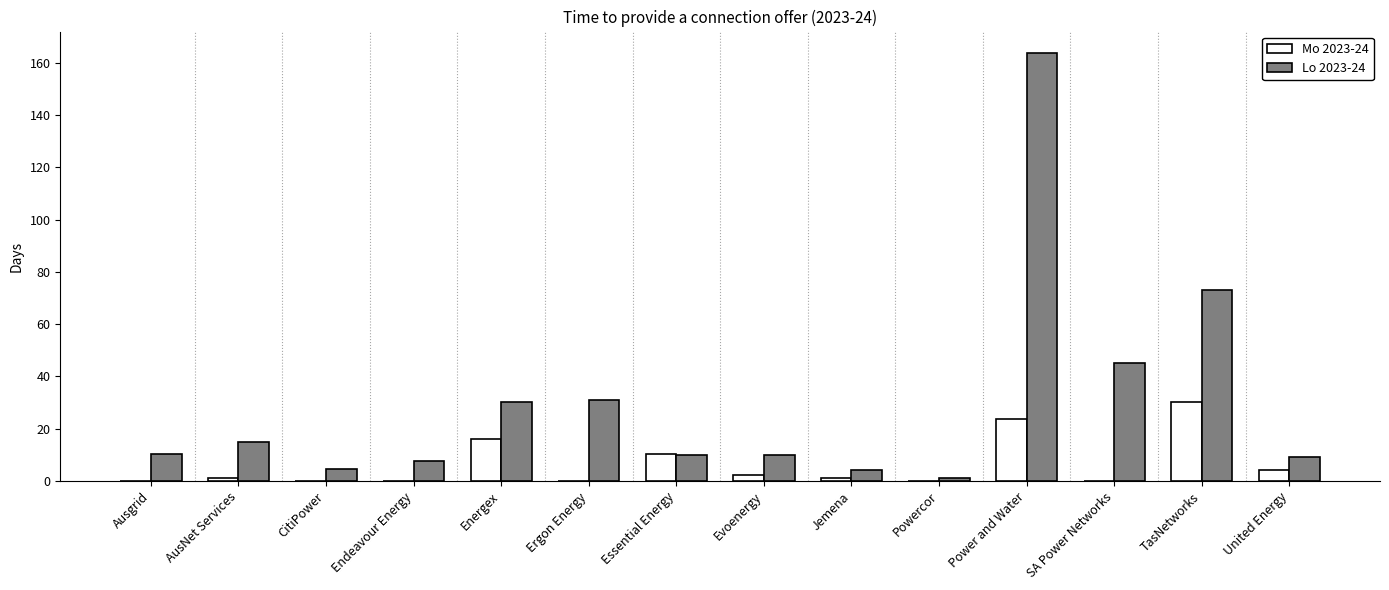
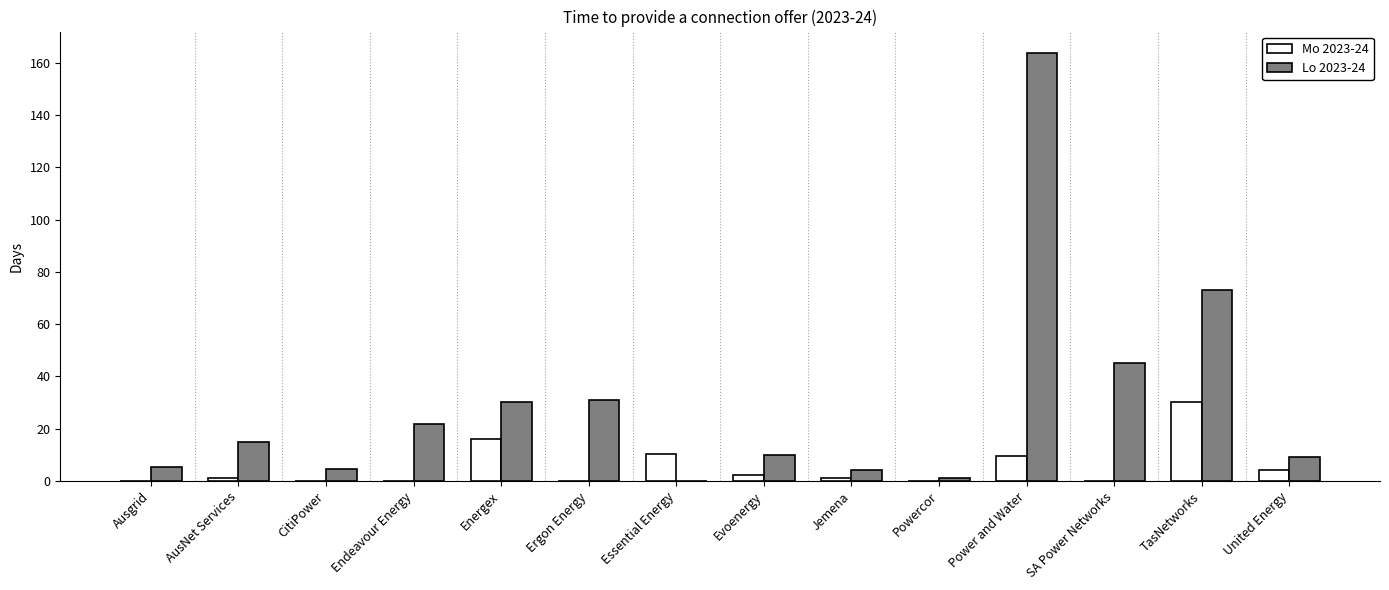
  {
    "Mo 2023-24": {
      "AusNet Services": 1,
      "Energex": 16,
      "Ergon Energy": 0,
      "Essential Energy": 10,
      "Evoenergy": 2,
      "Jemena": 1,
      "Powercor": 0,
-     "Power and Water": 24,
+     "Power and Water": 9,
      "SA Power Networks": 0,
      "TasNetworks": 30,
      "United Energy": 4
    },
    "Lo 2023-24": {
-     "Ausgrid": 10,
+     "Ausgrid": 5,
      "AusNet Services": 15,
      "CitiPower": 5,
-     "Endeavour Energy": 8,
+     "Endeavour Energy": 22,
      "Energex": 30,
      "Ergon Energy": 31,
-     "Essential Energy": 10,
+     "Essential Energy": 0,
      "Evoenergy": 10,
      "Jemena": 4,
      "Powercor": 1,
      "Power and Water": 164,
      "SA Power Networks": 45,
      "TasNetworks": 73,
      "United Energy": 9
    }
  }
